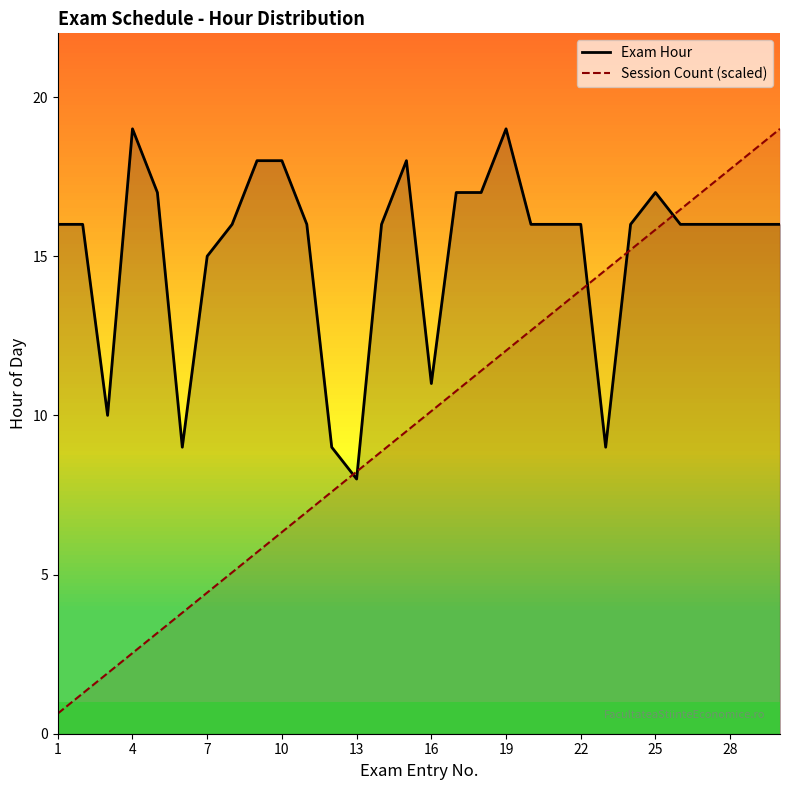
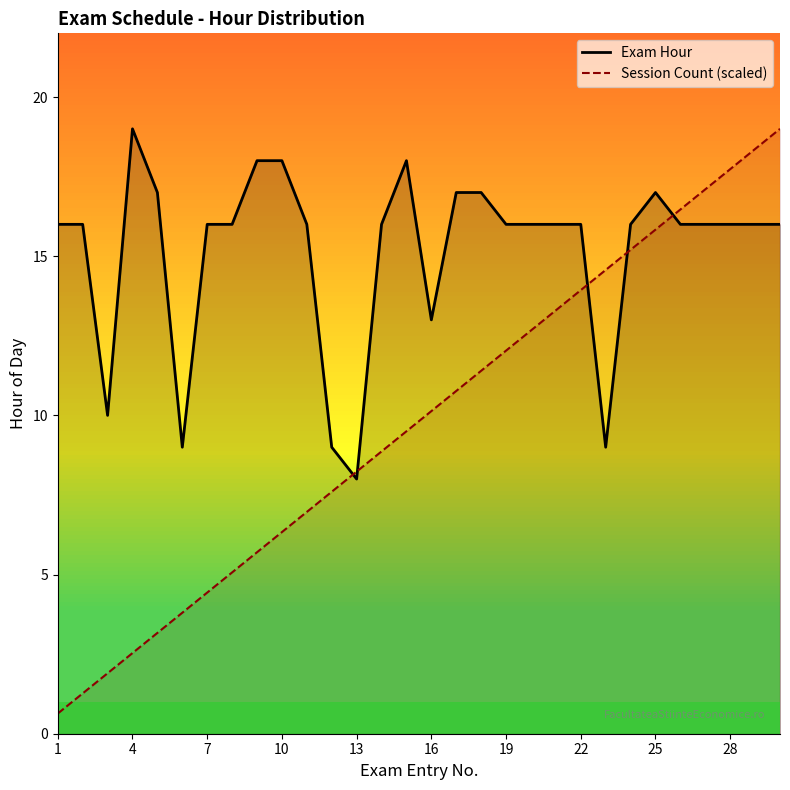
  {
    "Exam Hour": {
      "4": 19,
-     "7": 15,
+     "7": 16,
      "10": 18,
      "13": 8,
-     "16": 11,
-     "19": 19,
+     "16": 13,
+     "19": 16,
      "22": 16,
      "25": 17,
      "28": 16
    },
    "Session Count (scaled)": {
      "4": 2.5,
      "7": 4.4,
      "10": 6.3,
      "13": 8.2,
      "16": 10.1,
      "19": 12,
      "22": 14,
      "25": 15.8,
      "28": 17.7
    }
  }
